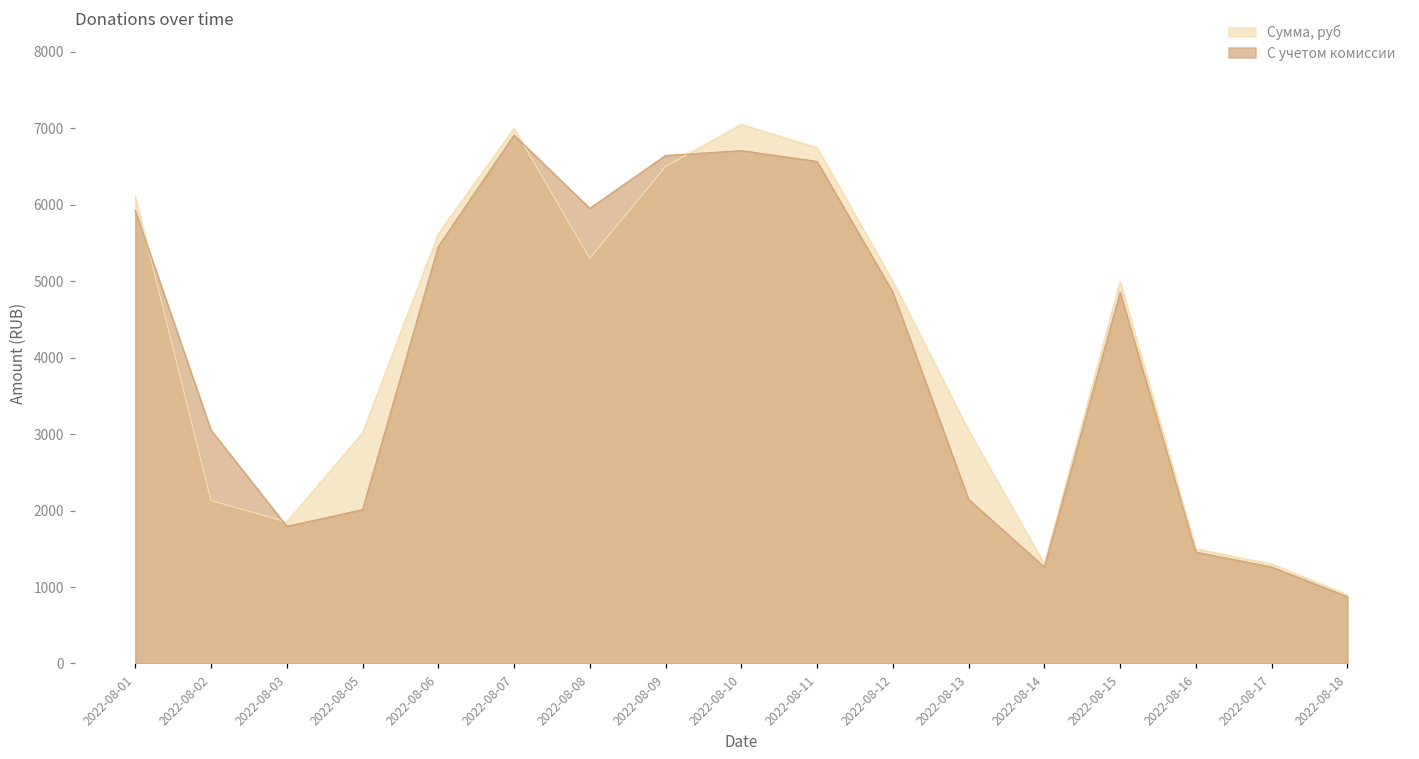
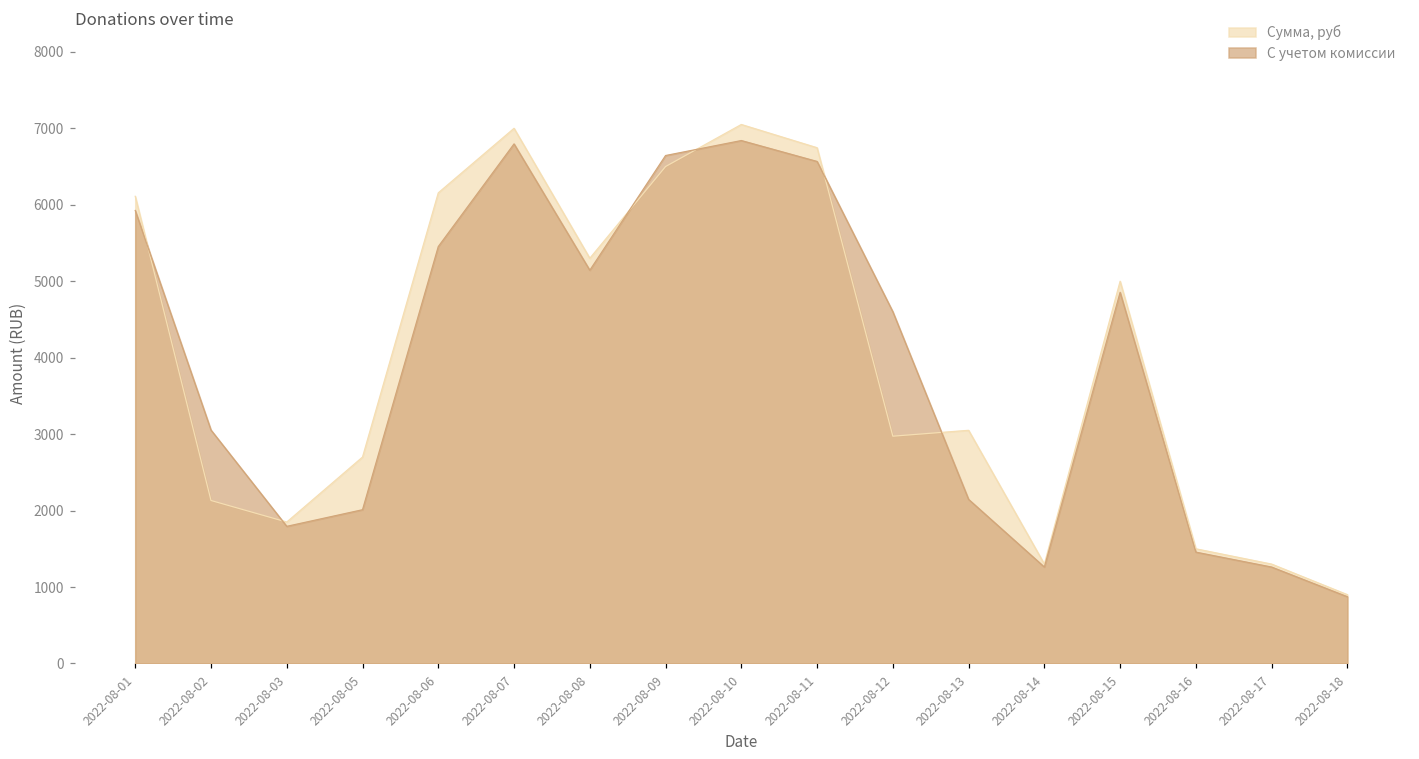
  {
    "Сумма, руб": {
      "2022-08-01": 6100,
      "2022-08-02": 2100,
      "2022-08-03": 1900,
-     "2022-08-05": 3000,
-     "2022-08-06": 5600,
+     "2022-08-05": 2700,
+     "2022-08-06": 6200,
      "2022-08-07": 7000,
      "2022-08-08": 5300,
      "2022-08-09": 6500,
      "2022-08-10": 7100,
      "2022-08-11": 6700,
-     "2022-08-12": 5000,
+     "2022-08-12": 3000,
      "2022-08-13": 3100,
      "2022-08-14": 1300,
      "2022-08-15": 5000,
      "2022-08-16": 1500,
      "2022-08-17": 1300
    },
    "С учетом комиссии": {
      "2022-08-01": 5900,
      "2022-08-02": 3100,
      "2022-08-03": 1800,
      "2022-08-05": 2000,
      "2022-08-06": 5500,
-     "2022-08-07": 6900,
-     "2022-08-08": 6000,
+     "2022-08-07": 6800,
+     "2022-08-08": 5100,
      "2022-08-09": 6600,
-     "2022-08-10": 6700,
+     "2022-08-10": 6800,
      "2022-08-11": 6600,
-     "2022-08-12": 4900,
+     "2022-08-12": 4600,
      "2022-08-13": 2100,
      "2022-08-14": 1300,
      "2022-08-15": 4900,
      "2022-08-16": 1500,
      "2022-08-17": 1300
    }
  }
